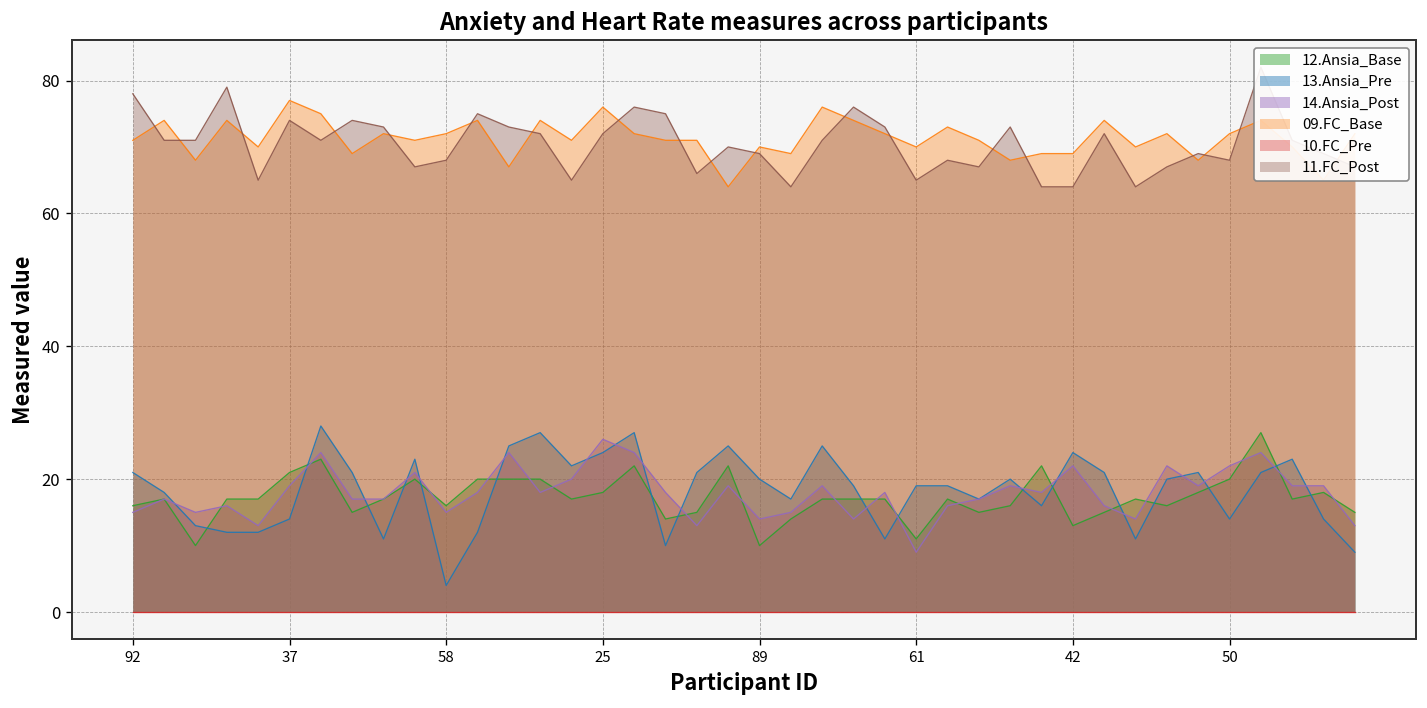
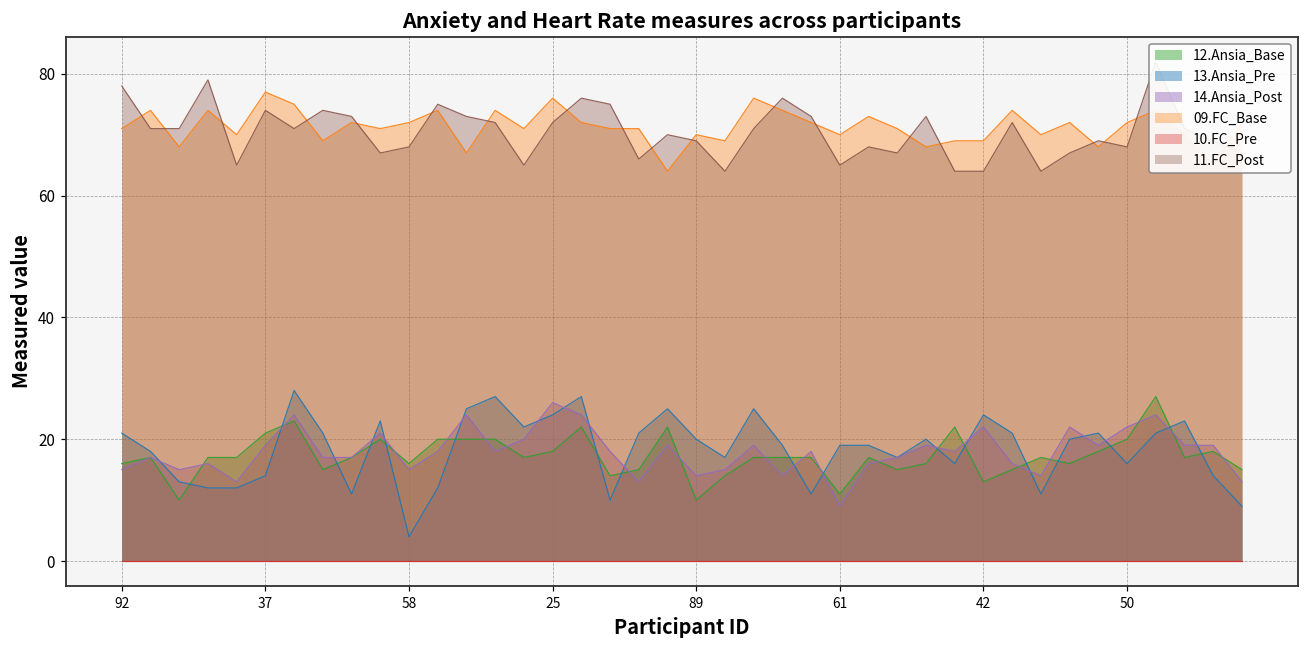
  {
    "12.Ansia_Base": {
      "92": 16,
      "58": 16,
      "25": 18,
      "89": 10,
      "61": 11,
      "42": 13,
      "50": 20
    },
    "13.Ansia_Pre": {
      "92": 21,
      "58": 4,
      "25": 24,
      "89": 20,
      "61": 19,
      "42": 24,
-     "50": 14
+     "50": 16
    }
  }
